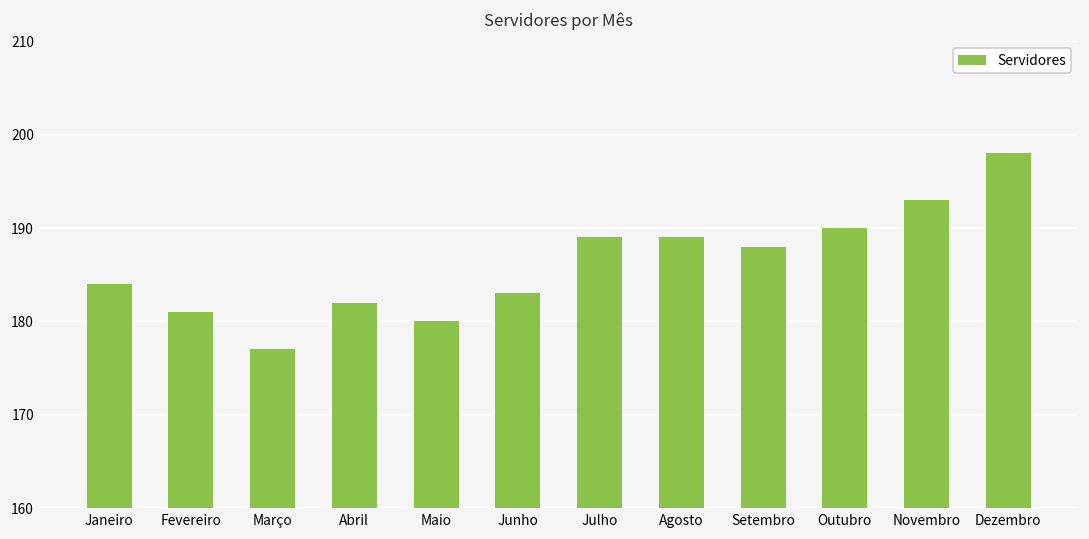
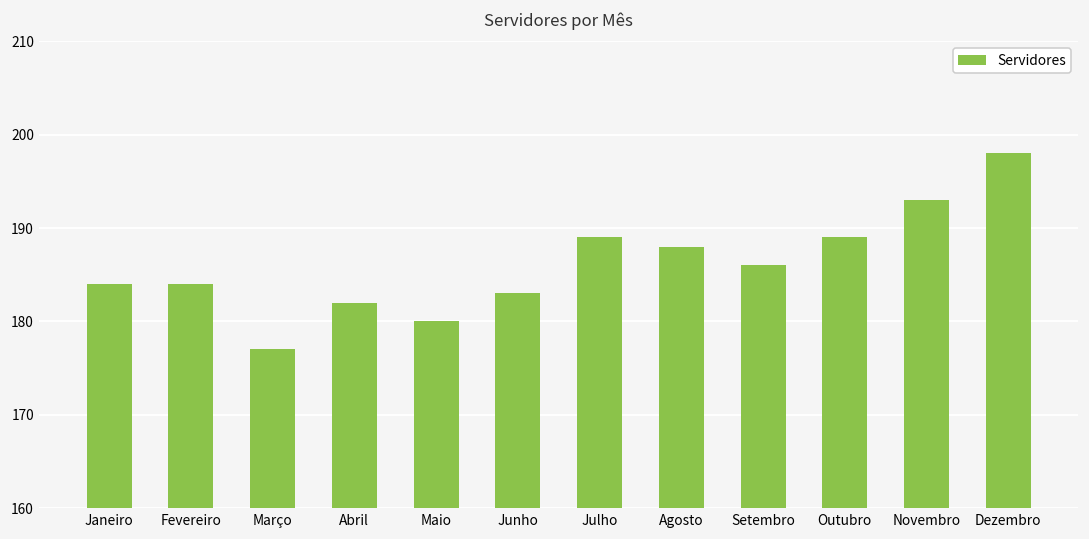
  {
    "Janeiro": 184,
-   "Fevereiro": 181,
+   "Fevereiro": 184,
    "Março": 177,
    "Abril": 182,
    "Maio": 180,
    "Junho": 183,
    "Julho": 189,
-   "Agosto": 189,
-   "Setembro": 188,
-   "Outubro": 190,
+   "Agosto": 188,
+   "Setembro": 186,
+   "Outubro": 189,
    "Novembro": 193,
    "Dezembro": 198
  }
